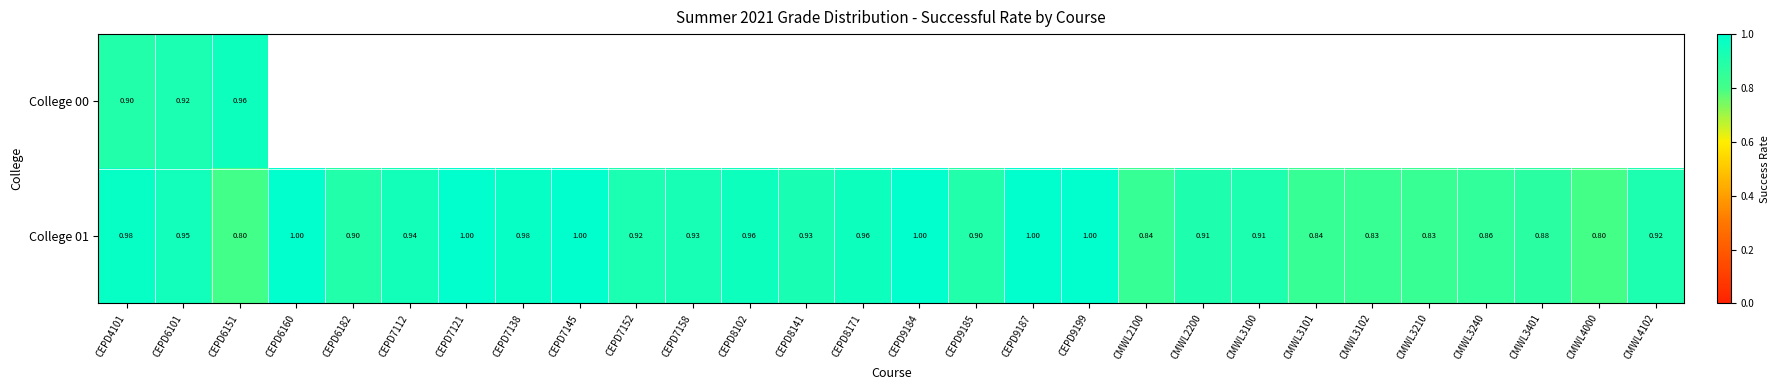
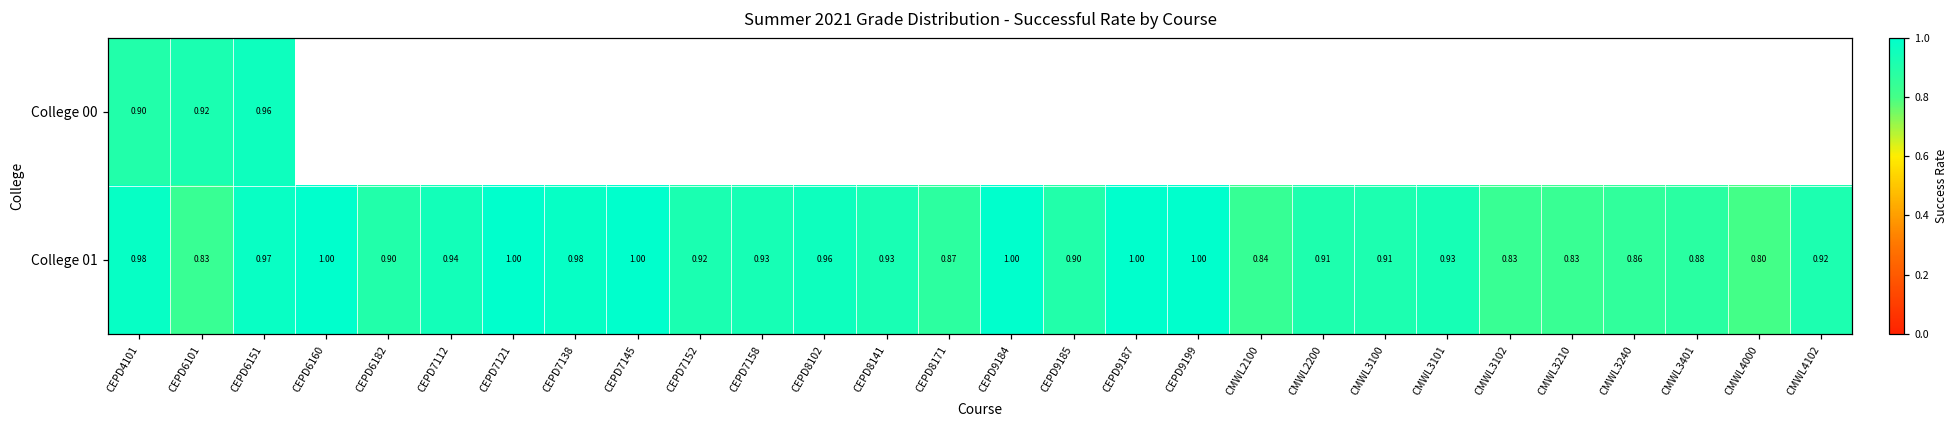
  {
    "College 00": {
      "CEPD4101": 0.90,
      "CEPD6101": 0.92,
      "CEPD6151": 0.96
    },
    "College 01": {
      "CEPD4101": 0.98,
-     "CEPD6101": 0.95,
-     "CEPD6151": 0.80,
+     "CEPD6101": 0.83,
+     "CEPD6151": 0.97,
      "CEPD6160": 1.00,
      "CEPD6182": 0.90,
      "CEPD7112": 0.94,
      "CEPD7121": 1.00,
      "CEPD7138": 0.98,
      "CEPD7145": 1.00,
      "CEPD7152": 0.92,
      "CEPD7158": 0.93,
      "CEPD8102": 0.96,
      "CEPD8141": 0.93,
-     "CEPD8171": 0.96,
+     "CEPD8171": 0.87,
      "CEPD9184": 1.00,
      "CEPD9185": 0.90,
      "CEPD9187": 1.00,
      "CEPD9199": 1.00,
      "CMWL2100": 0.84,
      "CMWL2200": 0.91,
      "CMWL3100": 0.91,
-     "CMWL3101": 0.84,
+     "CMWL3101": 0.93,
      "CMWL3102": 0.83,
      "CMWL3210": 0.83,
      "CMWL3240": 0.86,
      "CMWL3401": 0.88,
      "CMWL4000": 0.80,
      "CMWL4102": 0.92
    }
  }
